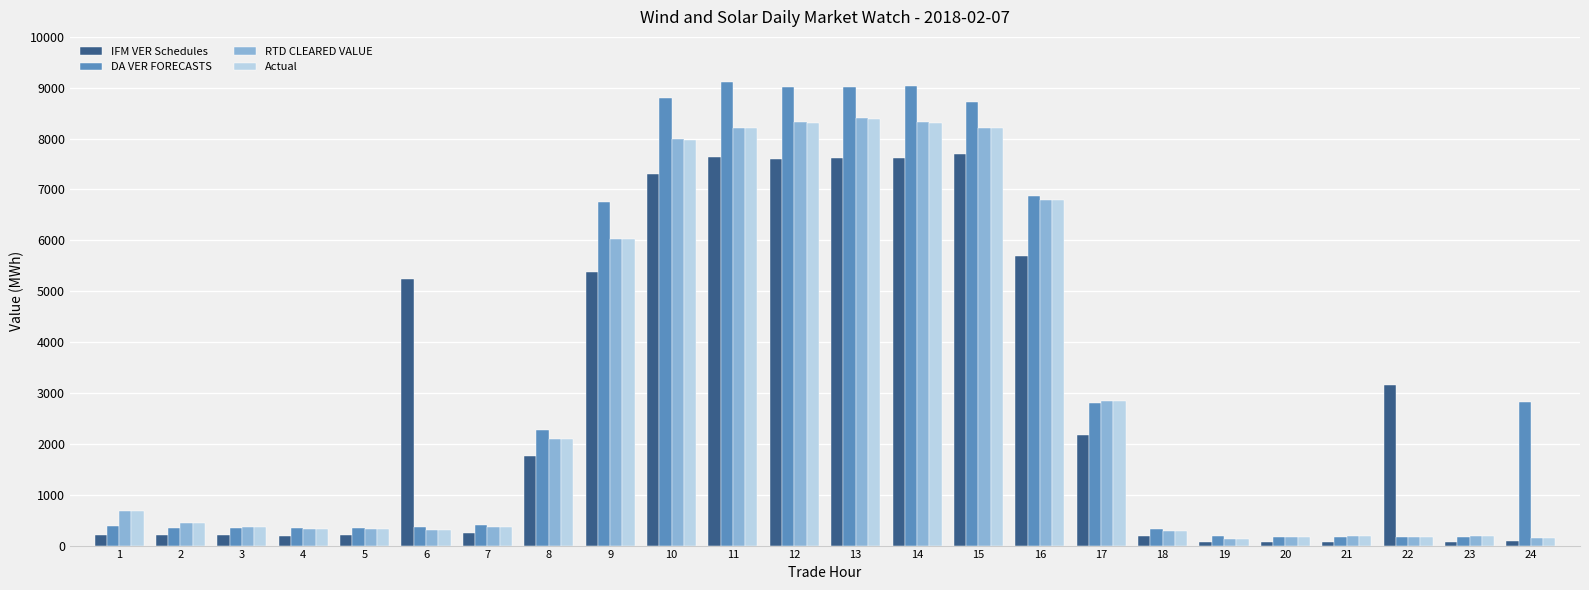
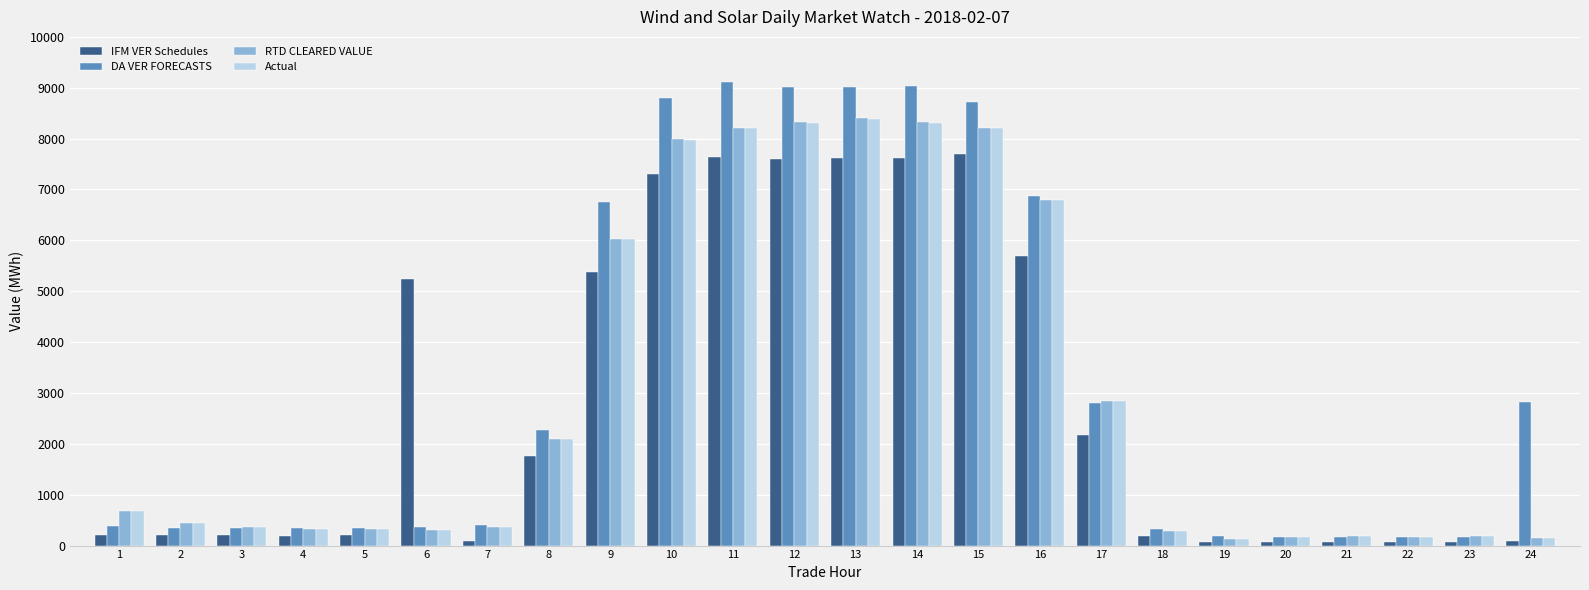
  {
    "IFM VER Schedules": {
      "1": 200,
      "2": 200,
      "3": 200,
      "4": 200,
      "5": 200,
      "6": 5200,
-     "7": 300,
+     "7": 100,
      "8": 1800,
      "9": 5400,
      "10": 7300,
      "11": 7600,
      "12": 7600,
      "13": 7600,
      "14": 7600,
      "15": 7700,
      "16": 5700,
      "17": 2200,
      "18": 200,
      "19": 100,
      "20": 100,
      "21": 100,
-     "22": 3200,
+     "22": 100,
      "23": 100,
      "24": 100
    },
    "DA VER FORECASTS": {
      "1": 400,
      "2": 400,
      "3": 300,
      "4": 300,
      "5": 400,
      "6": 400,
      "7": 400,
      "8": 2300,
      "9": 6700,
      "10": 8800,
      "11": 9100,
      "12": 9000,
      "13": 9000,
      "14": 9000,
      "15": 8700,
      "16": 6900,
      "17": 2800,
      "18": 300,
      "19": 200,
      "20": 200,
      "21": 200,
      "22": 200,
      "23": 200,
      "24": 2800
    }
  }
